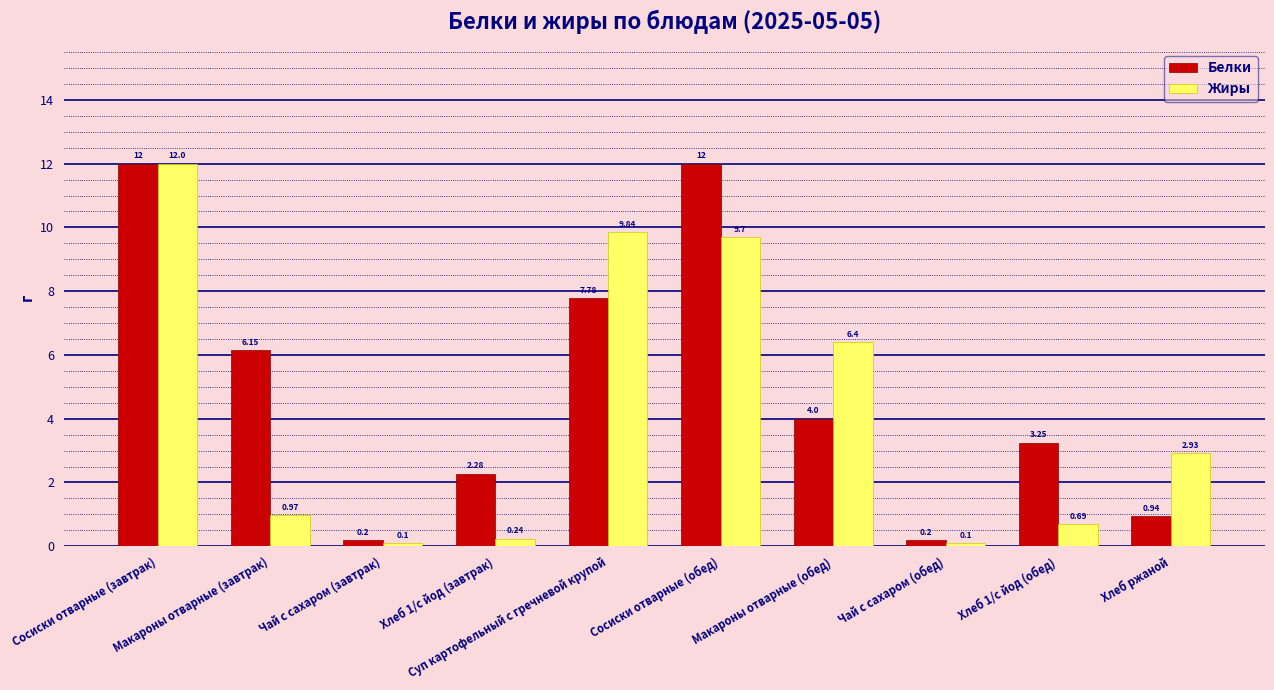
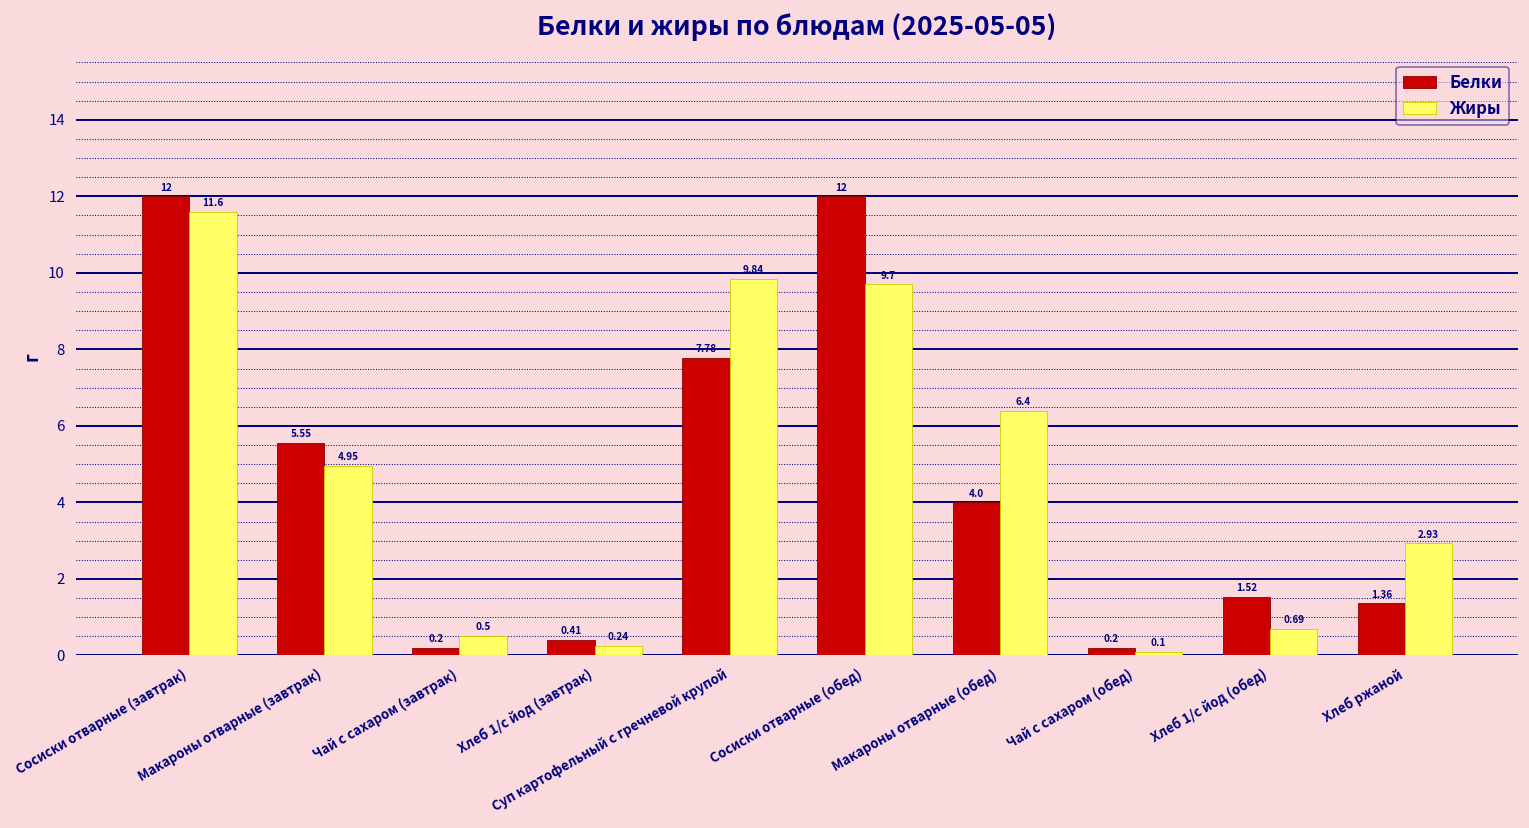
  {
    "Белки": {
      "Сосиски отварные (завтрак)": 12,
-     "Макароны отварные (завтрак)": 6.15,
+     "Макароны отварные (завтрак)": 5.55,
      "Чай с сахаром (завтрак)": 0.2,
-     "Хлеб 1/с йод (завтрак)": 2.28,
+     "Хлеб 1/с йод (завтрак)": 0.41,
      "Суп картофельный с гречневой крупой": 7.78,
      "Сосиски отварные (обед)": 12,
      "Макароны отварные (обед)": 4.0,
      "Чай с сахаром (обед)": 0.2,
-     "Хлеб 1/с йод (обед)": 3.25,
-     "Хлеб ржаной": 0.94
+     "Хлеб 1/с йод (обед)": 1.52,
+     "Хлеб ржаной": 1.36
    },
    "Жиры": {
-     "Сосиски отварные (завтрак)": 12.0,
-     "Макароны отварные (завтрак)": 0.97,
-     "Чай с сахаром (завтрак)": 0.1,
+     "Сосиски отварные (завтрак)": 11.6,
+     "Макароны отварные (завтрак)": 4.95,
+     "Чай с сахаром (завтрак)": 0.5,
      "Хлеб 1/с йод (завтрак)": 0.24,
      "Суп картофельный с гречневой крупой": 9.84,
      "Сосиски отварные (обед)": 9.7,
      "Макароны отварные (обед)": 6.4,
      "Чай с сахаром (обед)": 0.1,
      "Хлеб 1/с йод (обед)": 0.69,
      "Хлеб ржаной": 2.93
    }
  }
